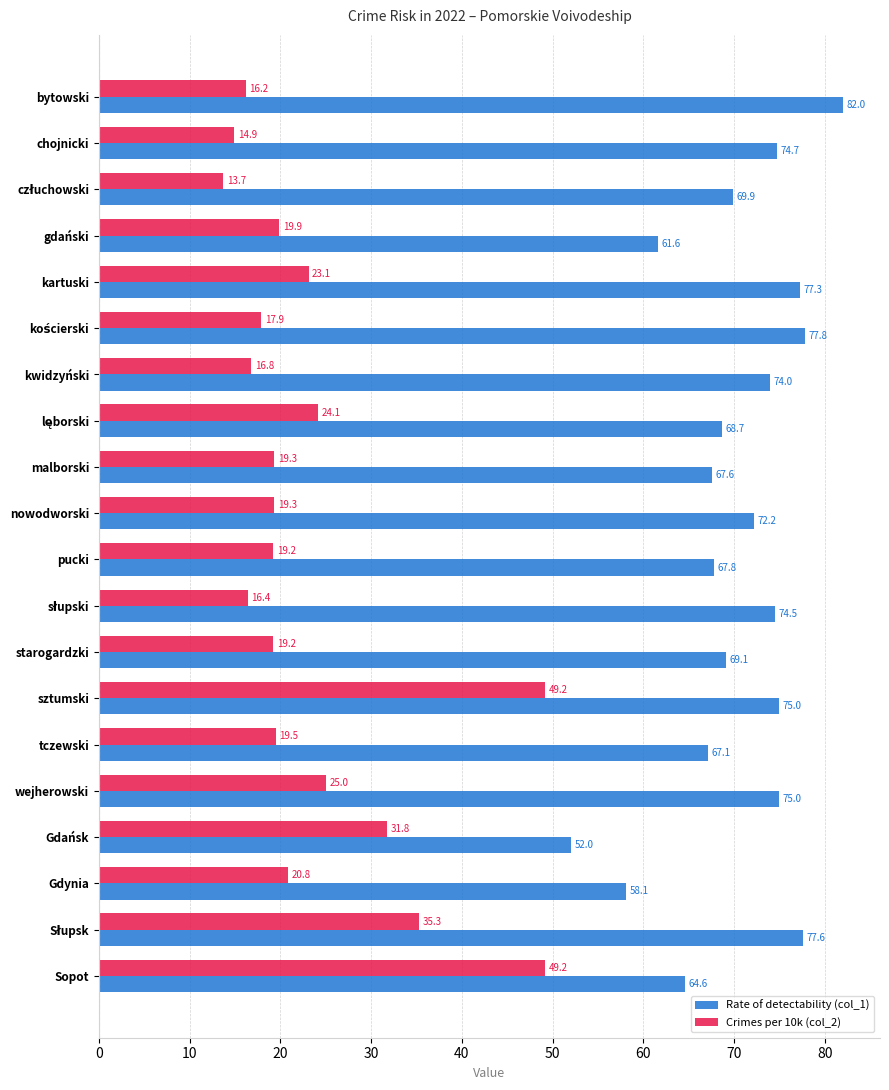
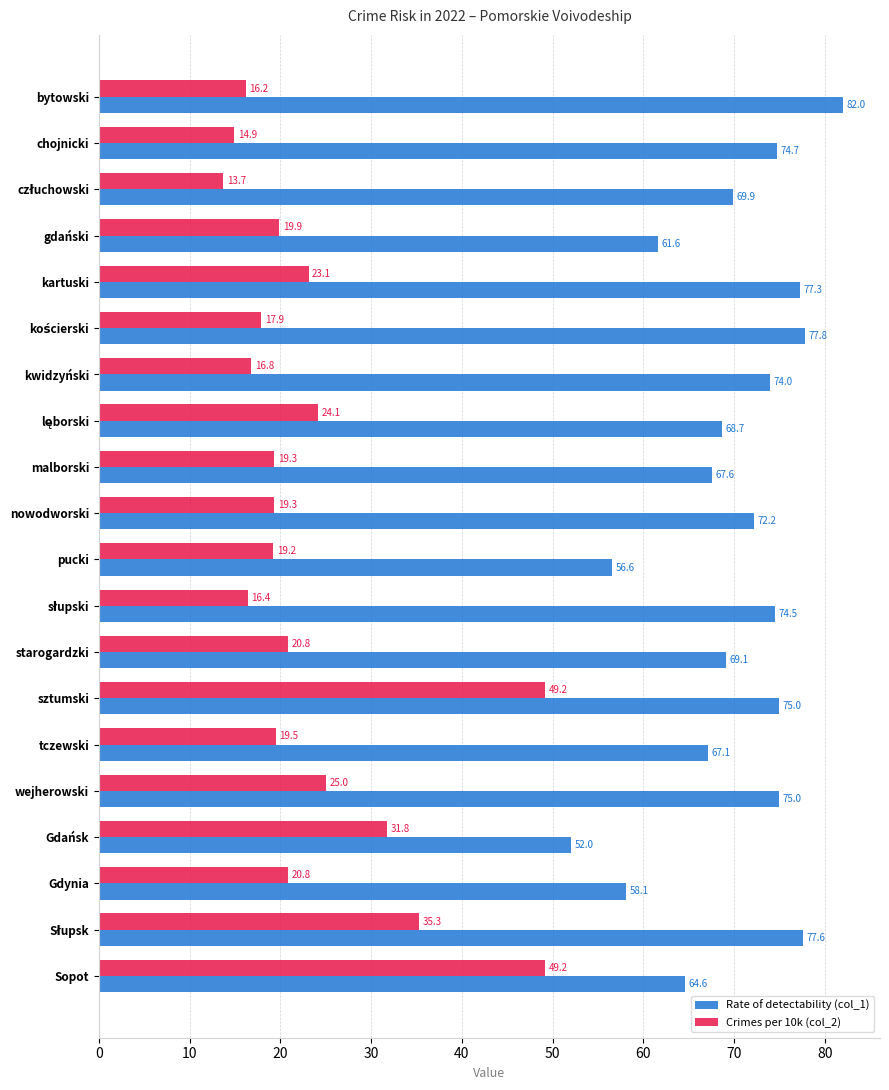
  {
    "Rate of detectability (col_1)": {
      "bytowski": 82.0,
      "chojnicki": 74.7,
      "człuchowski": 69.9,
      "gdański": 61.6,
      "kartuski": 77.3,
      "kościerski": 77.8,
      "kwidzyński": 74.0,
      "lęborski": 68.7,
      "malborski": 67.6,
      "nowodworski": 72.2,
-     "pucki": 67.8,
+     "pucki": 56.6,
      "słupski": 74.5,
      "starogardzki": 69.1,
      "sztumski": 75.0,
      "tczewski": 67.1,
      "wejherowski": 75.0,
      "Gdańsk": 52.0,
      "Gdynia": 58.1,
      "Słupsk": 77.6,
      "Sopot": 64.6
    },
    "Crimes per 10k (col_2)": {
      "bytowski": 16.2,
      "chojnicki": 14.9,
      "człuchowski": 13.7,
      "gdański": 19.9,
      "kartuski": 23.1,
      "kościerski": 17.9,
      "kwidzyński": 16.8,
      "lęborski": 24.1,
      "malborski": 19.3,
      "nowodworski": 19.3,
      "pucki": 19.2,
      "słupski": 16.4,
-     "starogardzki": 19.2,
+     "starogardzki": 20.8,
      "sztumski": 49.2,
      "tczewski": 19.5,
      "wejherowski": 25.0,
      "Gdańsk": 31.8,
      "Gdynia": 20.8,
      "Słupsk": 35.3,
      "Sopot": 49.2
    }
  }
